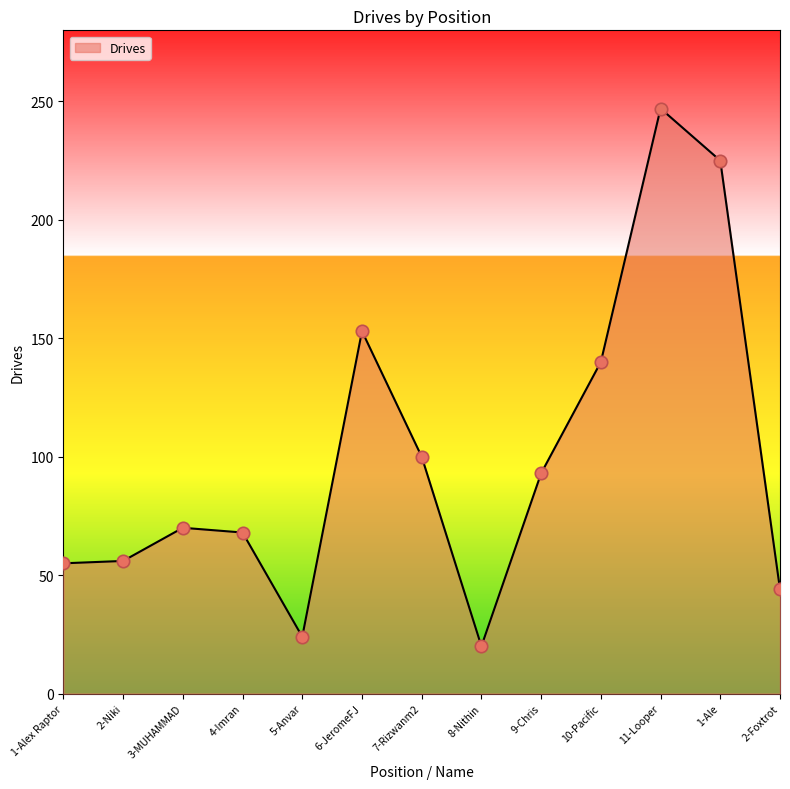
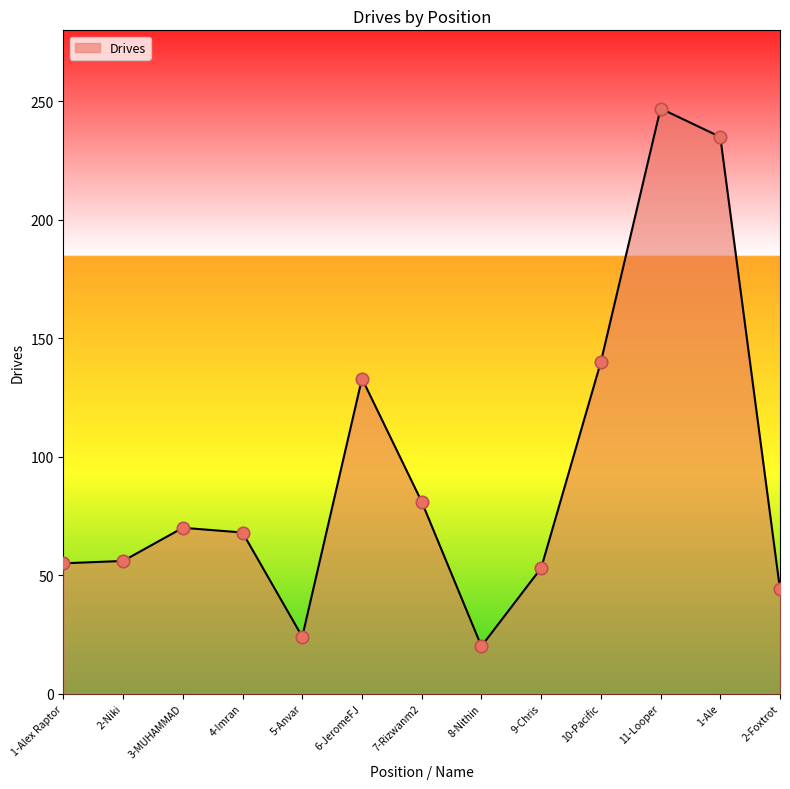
  {
    "1-Alex Raptor": 55,
    "2-Niki": 56,
    "3-MUHAMMAD": 70,
    "4-Imran": 68,
    "5-Anvar": 24,
-   "6-JeromeFJ": 153,
-   "7-Rizwanm2": 100,
+   "6-JeromeFJ": 133,
+   "7-Rizwanm2": 81,
    "8-Nithin": 20,
-   "9-Chris": 93,
+   "9-Chris": 53,
    "10-Pacific": 140,
    "11-Looper": 247,
-   "1-Ale": 225,
+   "1-Ale": 235,
    "2-Foxtrot": 44
  }
